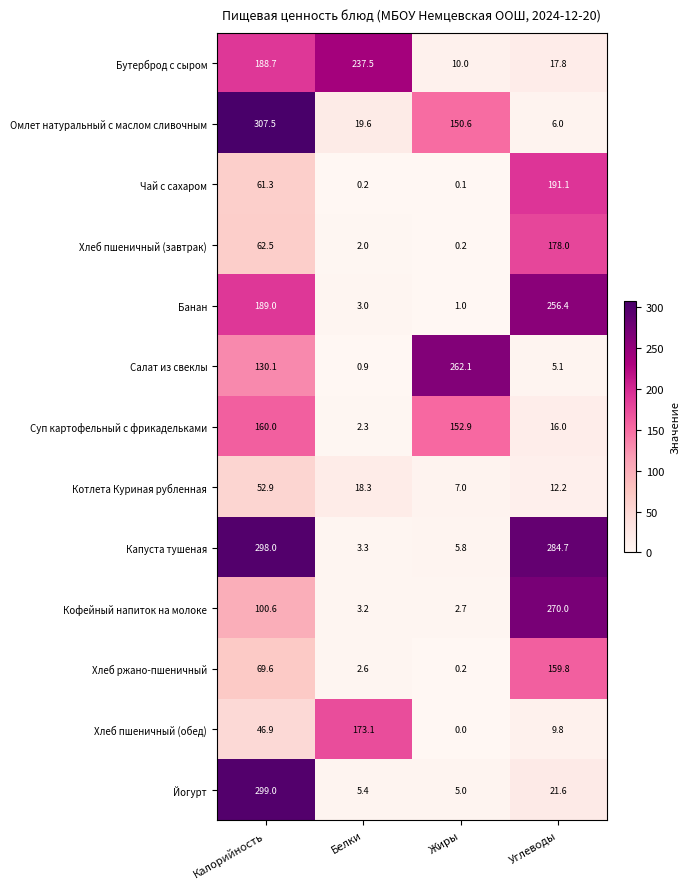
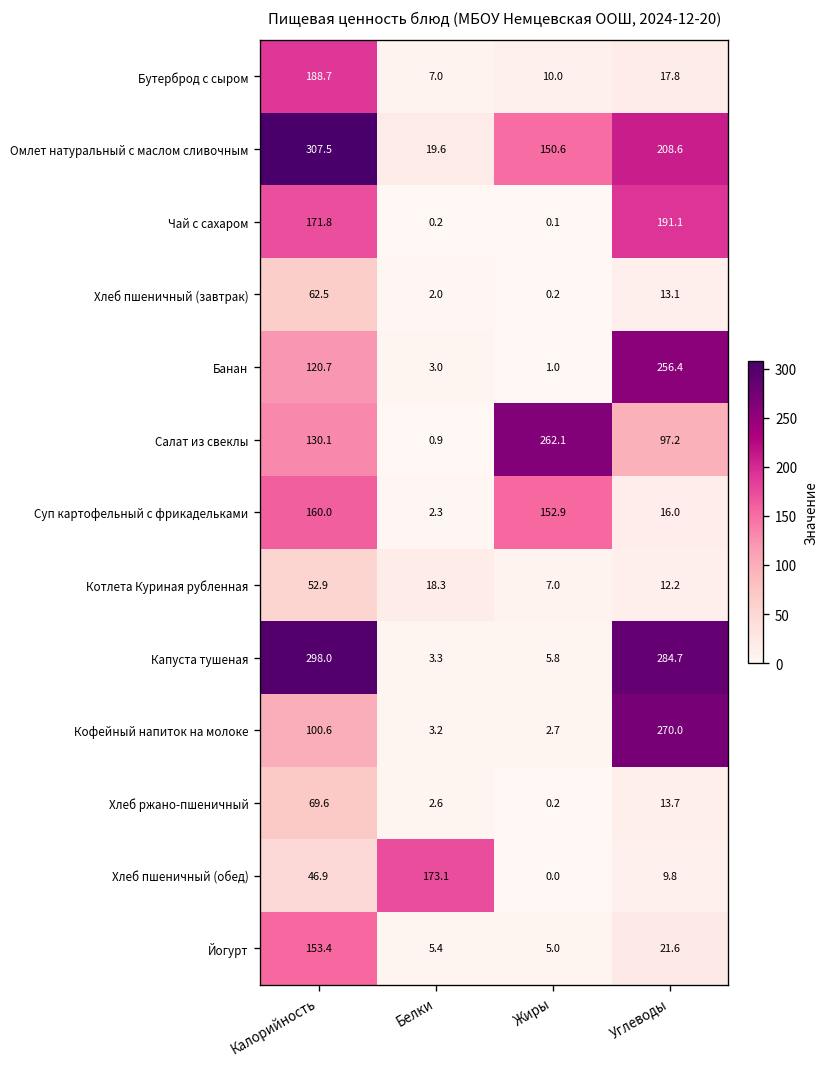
  {
    "Бутерброд с сыром": {
      "Калорийность": 188.7,
-     "Белки": 237.5,
+     "Белки": 7.0,
      "Жиры": 10.0,
      "Углеводы": 17.8
    },
    "Омлет натуральный с маслом сливочным": {
      "Калорийность": 307.5,
      "Белки": 19.6,
      "Жиры": 150.6,
-     "Углеводы": 6.0
+     "Углеводы": 208.6
    },
    "Чай с сахаром": {
-     "Калорийность": 61.3,
+     "Калорийность": 171.8,
      "Белки": 0.2,
      "Жиры": 0.1,
      "Углеводы": 191.1
    },
    "Хлеб пшеничный (завтрак)": {
      "Калорийность": 62.5,
      "Белки": 2.0,
      "Жиры": 0.2,
-     "Углеводы": 178.0
+     "Углеводы": 13.1
    },
    "Банан": {
-     "Калорийность": 189.0,
+     "Калорийность": 120.7,
      "Белки": 3.0,
      "Жиры": 1.0,
      "Углеводы": 256.4
    },
    "Салат из свеклы": {
      "Калорийность": 130.1,
      "Белки": 0.9,
      "Жиры": 262.1,
-     "Углеводы": 5.1
+     "Углеводы": 97.2
    },
    "Суп картофельный с фрикадельками": {
      "Калорийность": 160.0,
      "Белки": 2.3,
      "Жиры": 152.9,
      "Углеводы": 16.0
    },
    "Котлета Куриная рубленная": {
      "Калорийность": 52.9,
      "Белки": 18.3,
      "Жиры": 7.0,
      "Углеводы": 12.2
    },
    "Капуста тушеная": {
      "Калорийность": 298.0,
      "Белки": 3.3,
      "Жиры": 5.8,
      "Углеводы": 284.7
    },
    "Кофейный напиток на молоке": {
      "Калорийность": 100.6,
      "Белки": 3.2,
      "Жиры": 2.7,
      "Углеводы": 270.0
    },
    "Хлеб ржано-пшеничный": {
      "Калорийность": 69.6,
      "Белки": 2.6,
      "Жиры": 0.2,
-     "Углеводы": 159.8
+     "Углеводы": 13.7
    },
    "Хлеб пшеничный (обед)": {
      "Калорийность": 46.9,
      "Белки": 173.1,
      "Жиры": 0.0,
      "Углеводы": 9.8
    },
    "Йогурт": {
-     "Калорийность": 299.0,
+     "Калорийность": 153.4,
      "Белки": 5.4,
      "Жиры": 5.0,
      "Углеводы": 21.6
    }
  }
